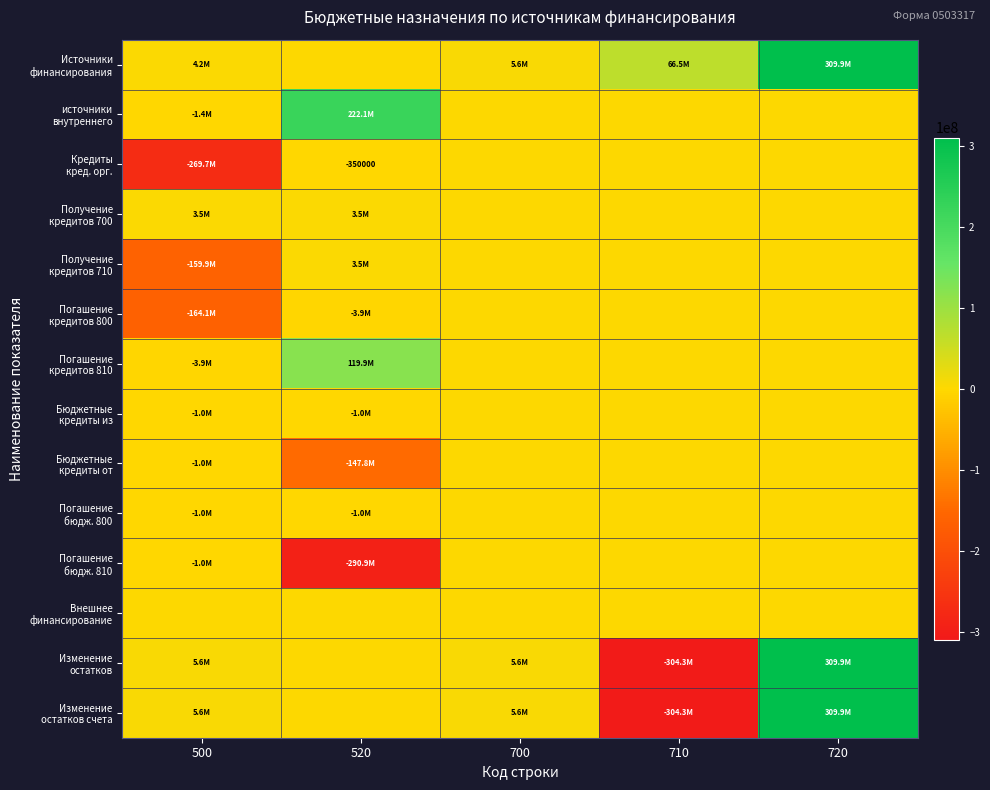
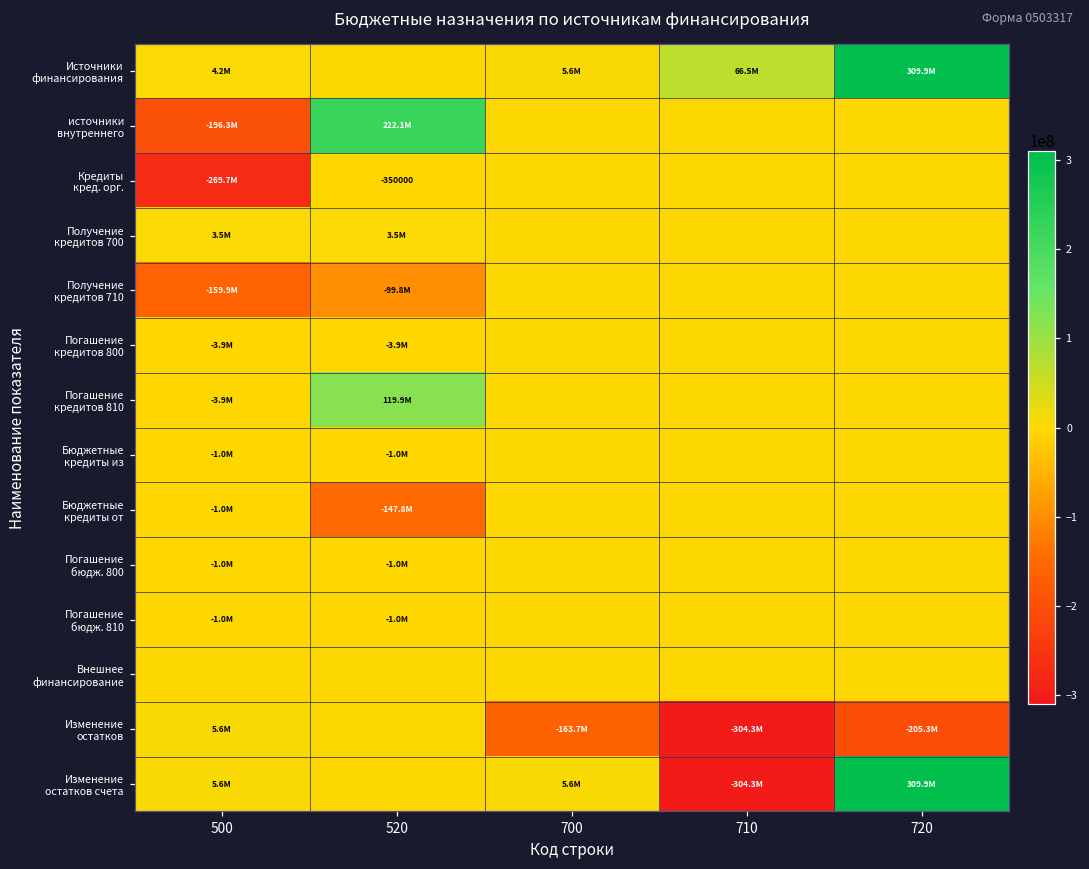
  {
    "Источники финансирования": {
      "500": "4.2M",
      "700": "5.6M",
      "710": "66.5M",
      "720": "309.9M"
    },
    "источники внутреннего": {
-     "500": "-1.4M",
+     "500": "-196.3M",
      "520": "222.1M"
    },
    "Кредиты кред. орг.": {
      "500": "-269.7M",
      "520": "-350000"
    },
    "Получение кредитов 700": {
      "500": "3.5M",
      "520": "3.5M"
    },
    "Получение кредитов 710": {
      "500": "-159.9M",
-     "520": "3.5M"
+     "520": "-99.8M"
    },
    "Погашение кредитов 800": {
-     "500": "-164.1M",
+     "500": "-3.9M",
      "520": "-3.9M"
    },
    "Погашение кредитов 810": {
      "500": "-3.9M",
      "520": "119.9M"
    },
    "Бюджетные кредиты из": {
      "500": "-1.0M",
      "520": "-1.0M"
    },
    "Бюджетные кредиты от": {
      "500": "-1.0M",
      "520": "-147.8M"
    },
    "Погашение бюдж. 800": {
      "500": "-1.0M",
      "520": "-1.0M"
    },
    "Погашение бюдж. 810": {
      "500": "-1.0M",
-     "520": "-290.9M"
+     "520": "-1.0M"
    },
    "Изменение остатков": {
      "500": "5.6M",
-     "700": "5.6M",
+     "700": "-163.7M",
      "710": "-304.3M",
-     "720": "309.9M"
+     "720": "-205.3M"
    },
    "Изменение остатков счета": {
      "500": "5.6M",
      "700": "5.6M",
      "710": "-304.3M",
      "720": "309.9M"
    }
  }
